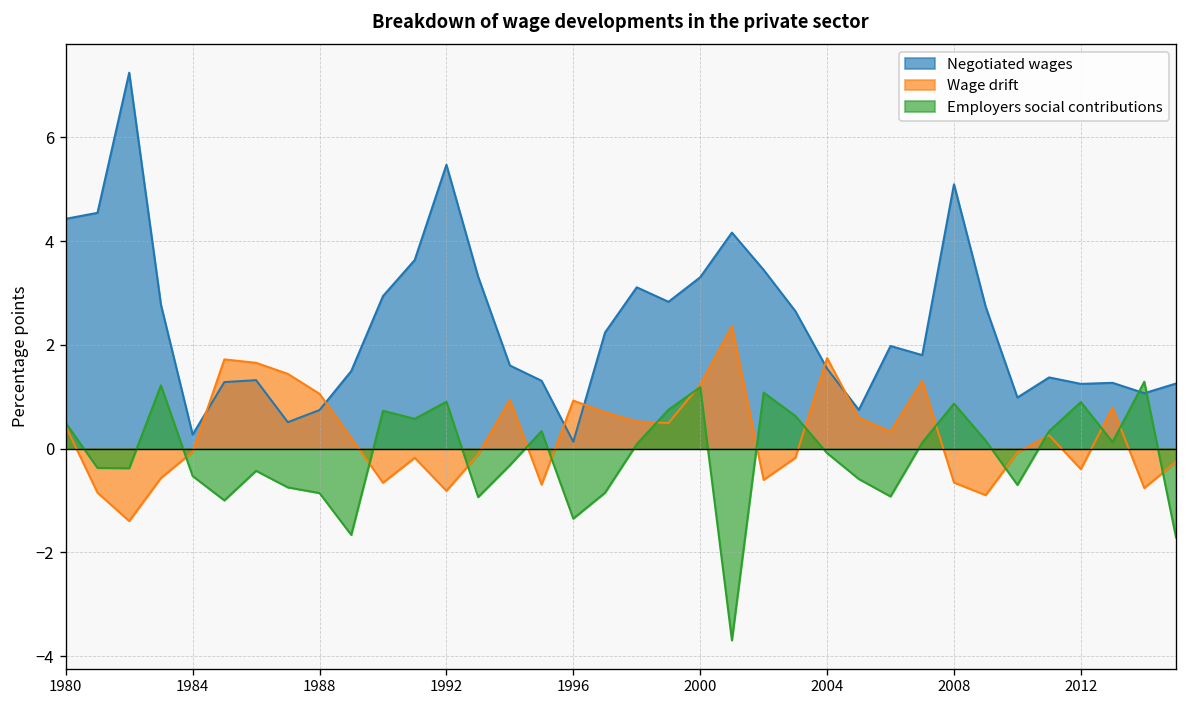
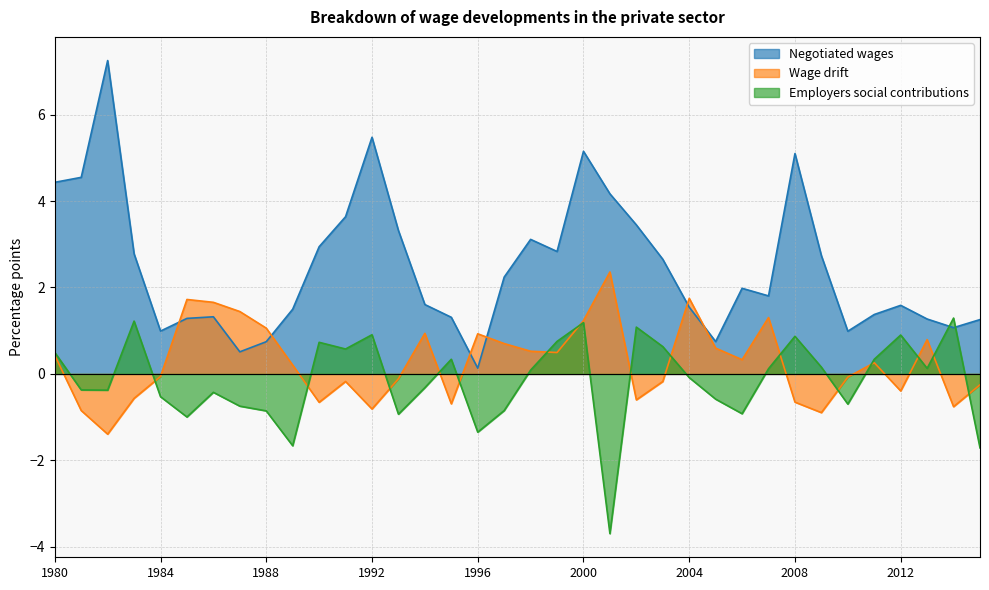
  {
    "Negotiated wages": {
      "1980": 4.4,
-     "1984": 0.3,
+     "1984": 1.0,
      "1988": 0.7,
      "1992": 5.5,
      "1996": 0.1,
-     "2000": 3.3,
+     "2000": 5.2,
      "2004": 1.5,
      "2008": 5.1,
-     "2012": 1.3
+     "2012": 1.6
    }
  }
